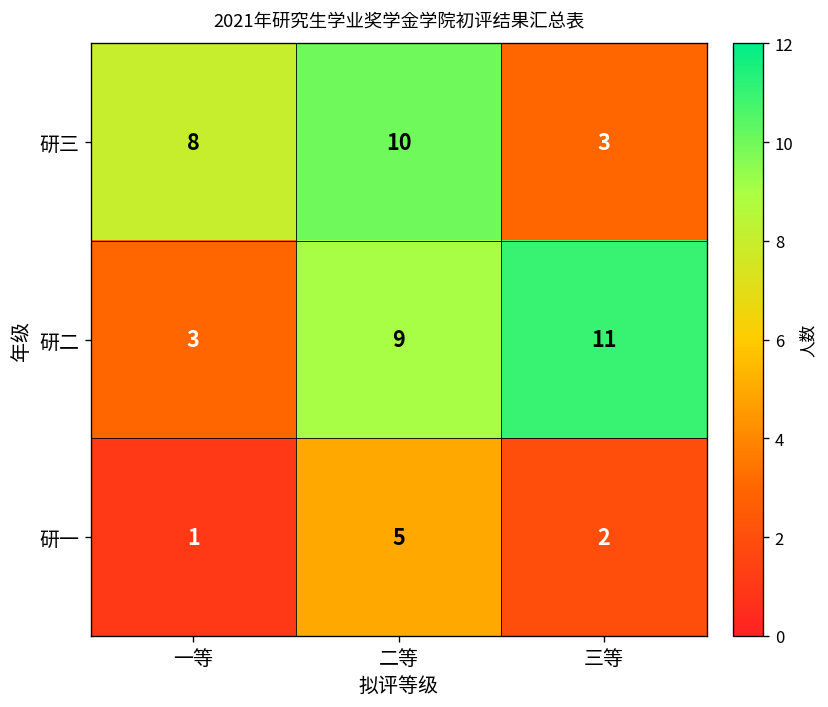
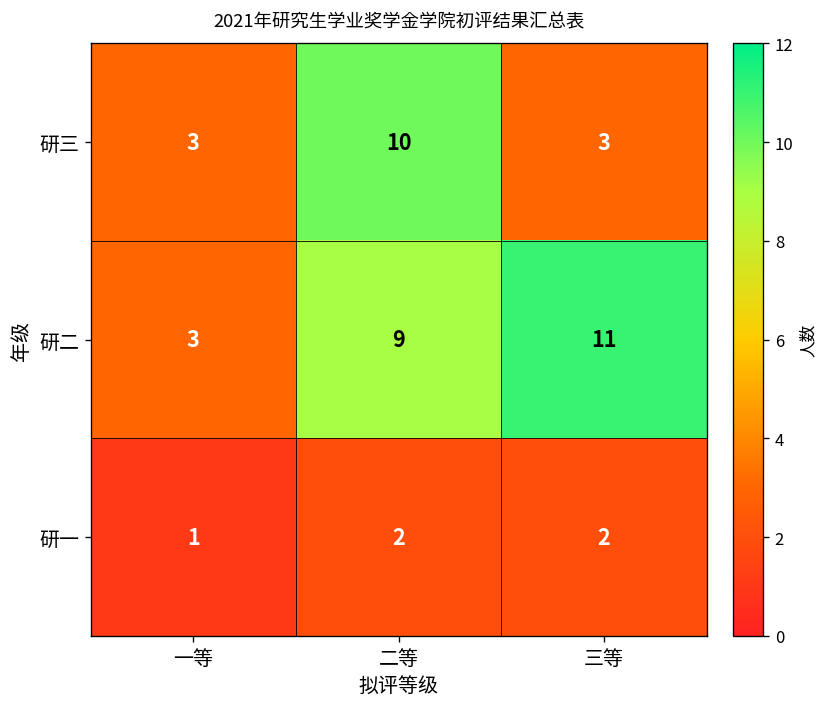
  {
    "研三": {
-     "一等": 8,
+     "一等": 3,
      "二等": 10,
      "三等": 3
    },
    "研二": {
      "一等": 3,
      "二等": 9,
      "三等": 11
    },
    "研一": {
      "一等": 1,
-     "二等": 5,
+     "二等": 2,
      "三等": 2
    }
  }
